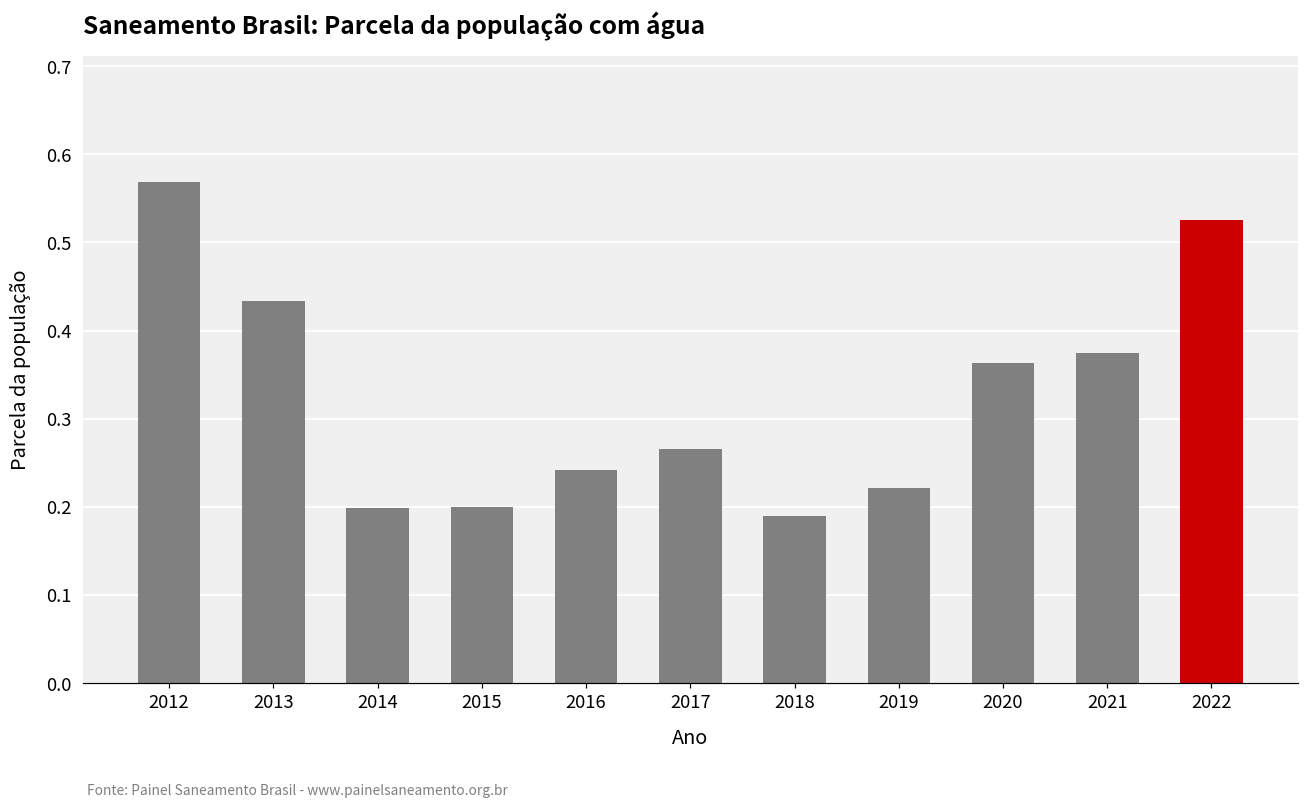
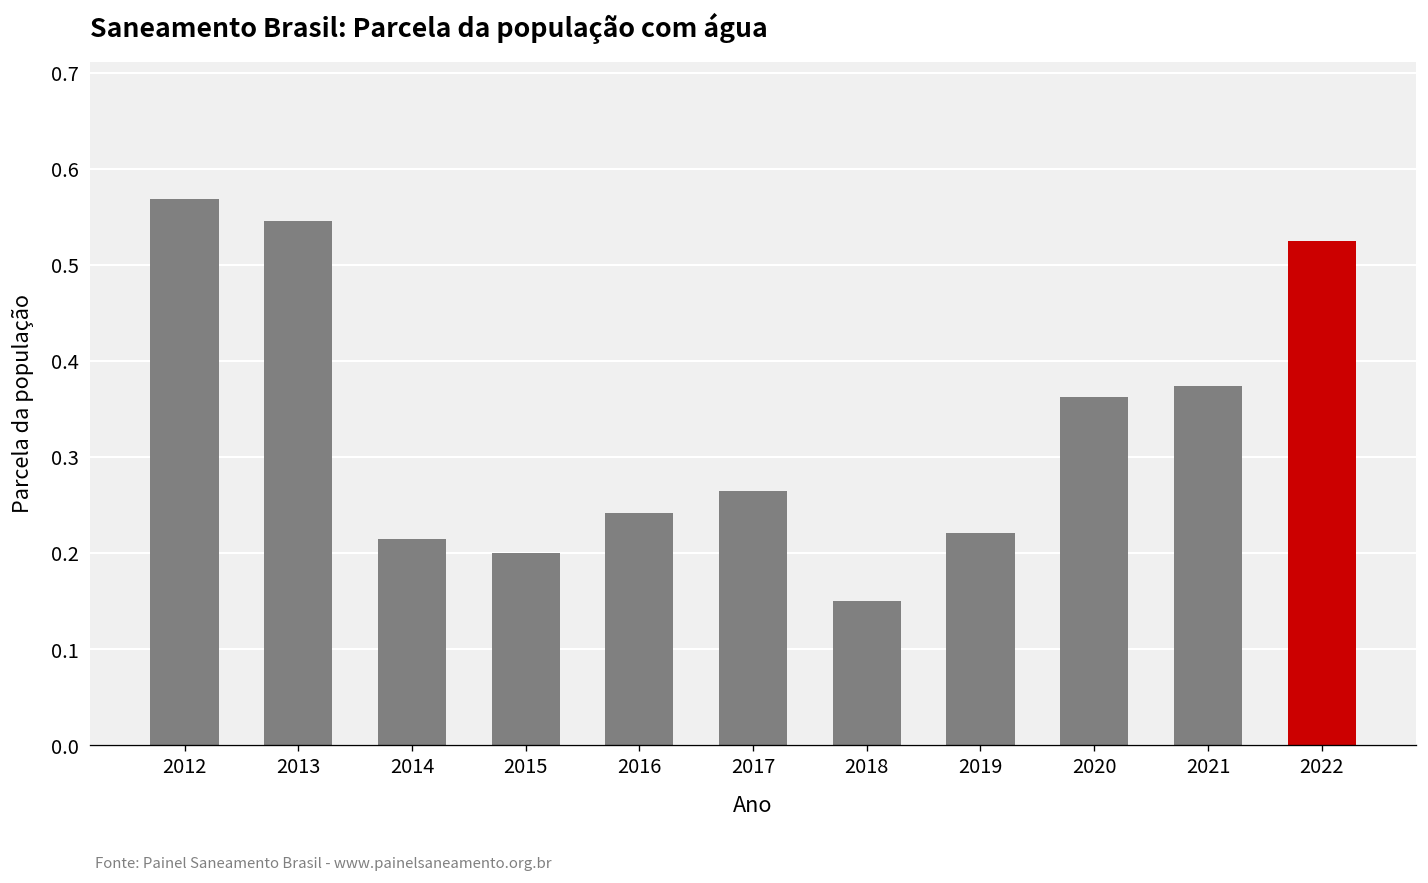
  {
    "2012": 0.57,
-   "2013": 0.43,
-   "2014": 0.20,
+   "2013": 0.55,
+   "2014": 0.22,
    "2015": 0.20,
    "2016": 0.24,
    "2017": 0.27,
-   "2018": 0.19,
+   "2018": 0.15,
    "2019": 0.22,
    "2020": 0.36,
    "2021": 0.37,
    "2022": 0.53
  }
